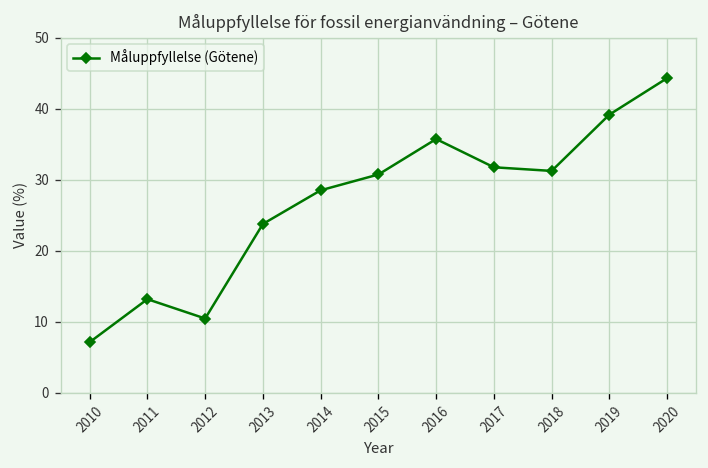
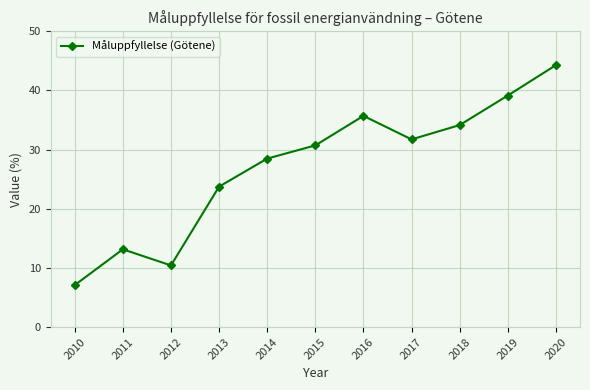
  {
    "2010": 7,
    "2011": 13,
    "2012": 10,
    "2013": 24,
    "2014": 28,
    "2015": 31,
    "2016": 36,
    "2017": 32,
-   "2018": 31,
+   "2018": 34,
    "2019": 39,
    "2020": 44
  }
